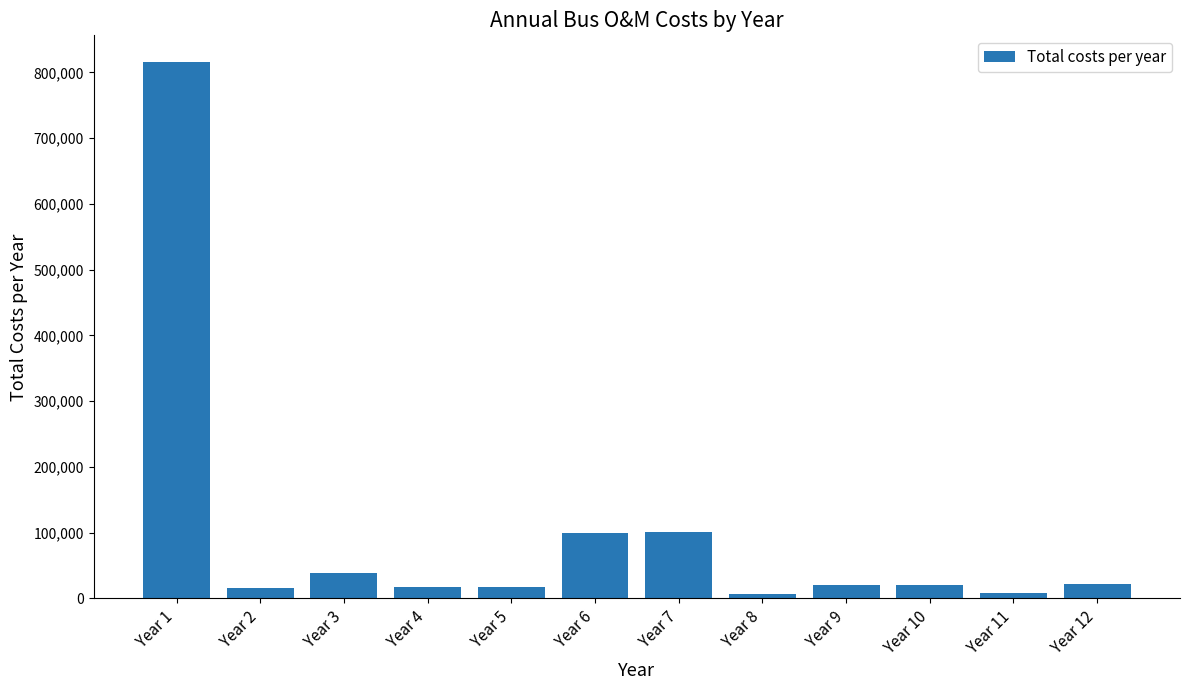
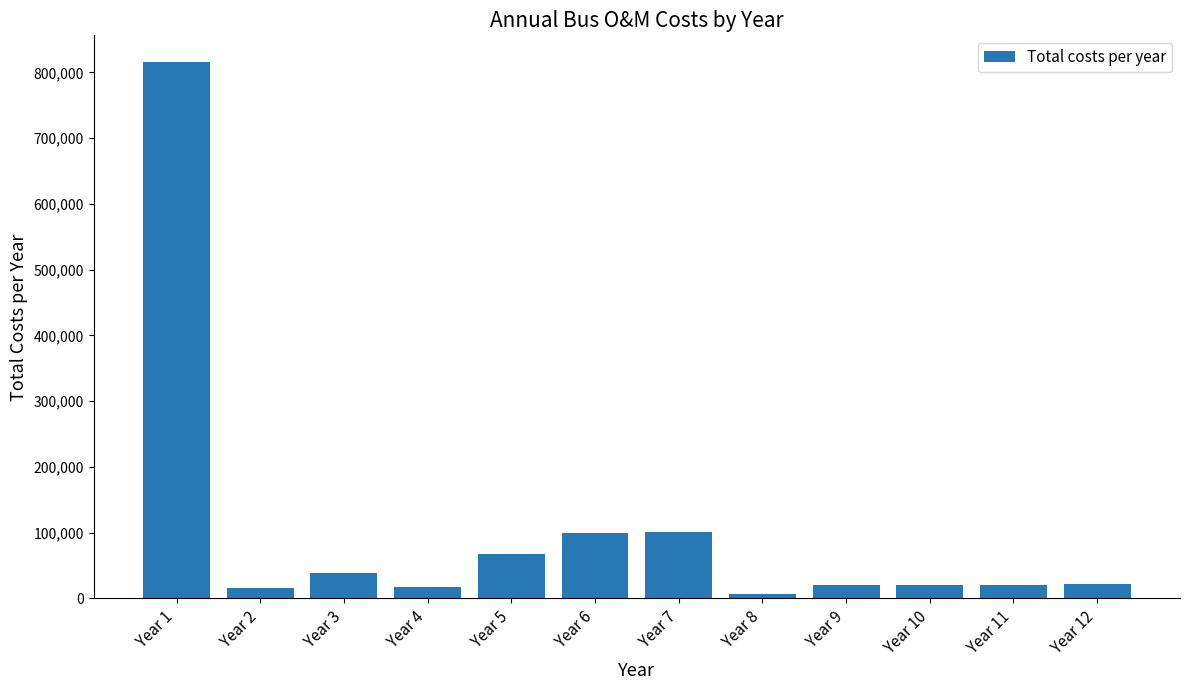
  {
    "Year 1": "820,000",
    "Year 2": "20,000",
    "Year 3": "40,000",
    "Year 4": "20,000",
-   "Year 5": "20,000",
+   "Year 5": "70,000",
    "Year 6": "100,000",
    "Year 7": "100,000",
    "Year 8": "10,000",
    "Year 9": "20,000",
    "Year 10": "20,000",
-   "Year 11": "10,000",
+   "Year 11": "20,000",
    "Year 12": "20,000"
  }
